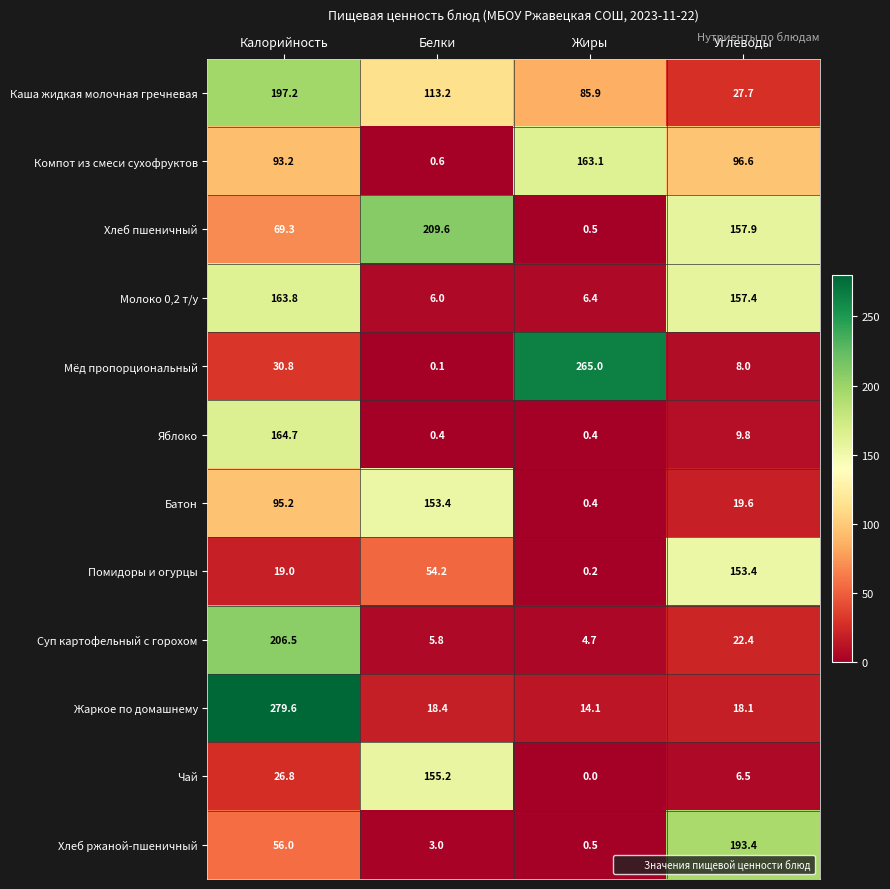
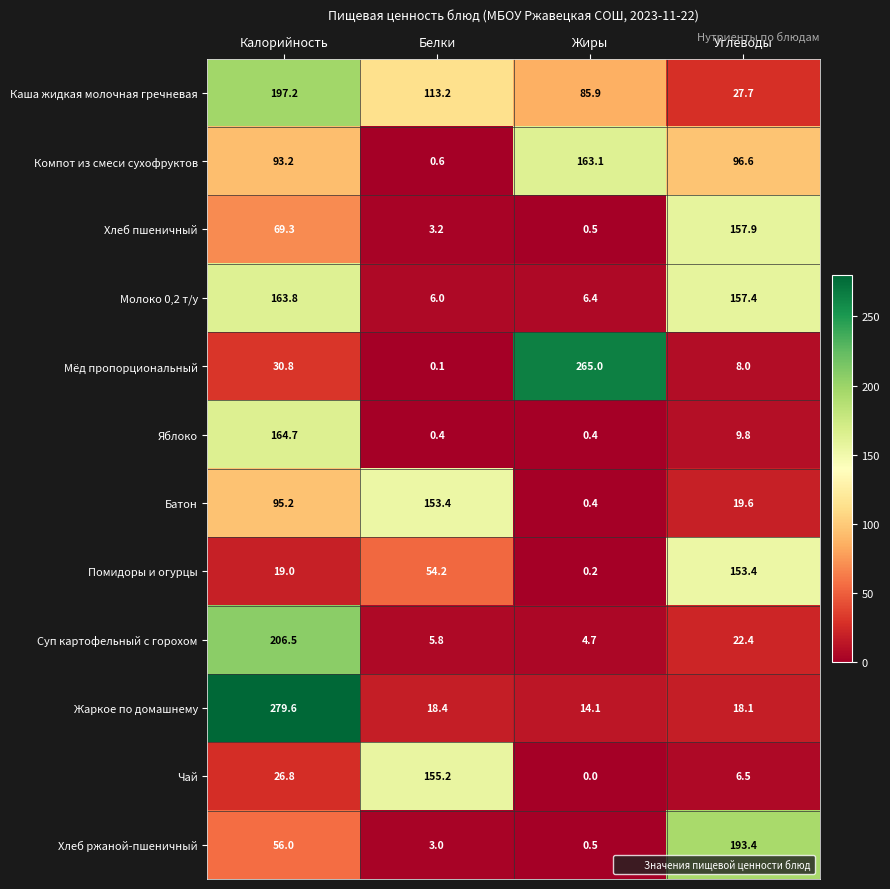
  {
    "Каша жидкая молочная гречневая": {
      "Калорийность": 197.2,
      "Белки": 113.2,
      "Жиры": 85.9,
      "Углеводы": 27.7
    },
    "Компот из смеси сухофруктов": {
      "Калорийность": 93.2,
      "Белки": 0.6,
      "Жиры": 163.1,
      "Углеводы": 96.6
    },
    "Хлеб пшеничный": {
      "Калорийность": 69.3,
-     "Белки": 209.6,
+     "Белки": 3.2,
      "Жиры": 0.5,
      "Углеводы": 157.9
    },
    "Молоко 0,2 т/у": {
      "Калорийность": 163.8,
      "Белки": 6.0,
      "Жиры": 6.4,
      "Углеводы": 157.4
    },
    "Мёд пропорциональный": {
      "Калорийность": 30.8,
      "Белки": 0.1,
      "Жиры": 265.0,
      "Углеводы": 8.0
    },
    "Яблоко": {
      "Калорийность": 164.7,
      "Белки": 0.4,
      "Жиры": 0.4,
      "Углеводы": 9.8
    },
    "Батон": {
      "Калорийность": 95.2,
      "Белки": 153.4,
      "Жиры": 0.4,
      "Углеводы": 19.6
    },
    "Помидоры и огурцы": {
      "Калорийность": 19.0,
      "Белки": 54.2,
      "Жиры": 0.2,
      "Углеводы": 153.4
    },
    "Суп картофельный с горохом": {
      "Калорийность": 206.5,
      "Белки": 5.8,
      "Жиры": 4.7,
      "Углеводы": 22.4
    },
    "Жаркое по домашнему": {
      "Калорийность": 279.6,
      "Белки": 18.4,
      "Жиры": 14.1,
      "Углеводы": 18.1
    },
    "Чай": {
      "Калорийность": 26.8,
      "Белки": 155.2,
      "Жиры": 0.0,
      "Углеводы": 6.5
    },
    "Хлеб ржаной-пшеничный": {
      "Калорийность": 56.0,
      "Белки": 3.0,
      "Жиры": 0.5,
      "Углеводы": 193.4
    }
  }
